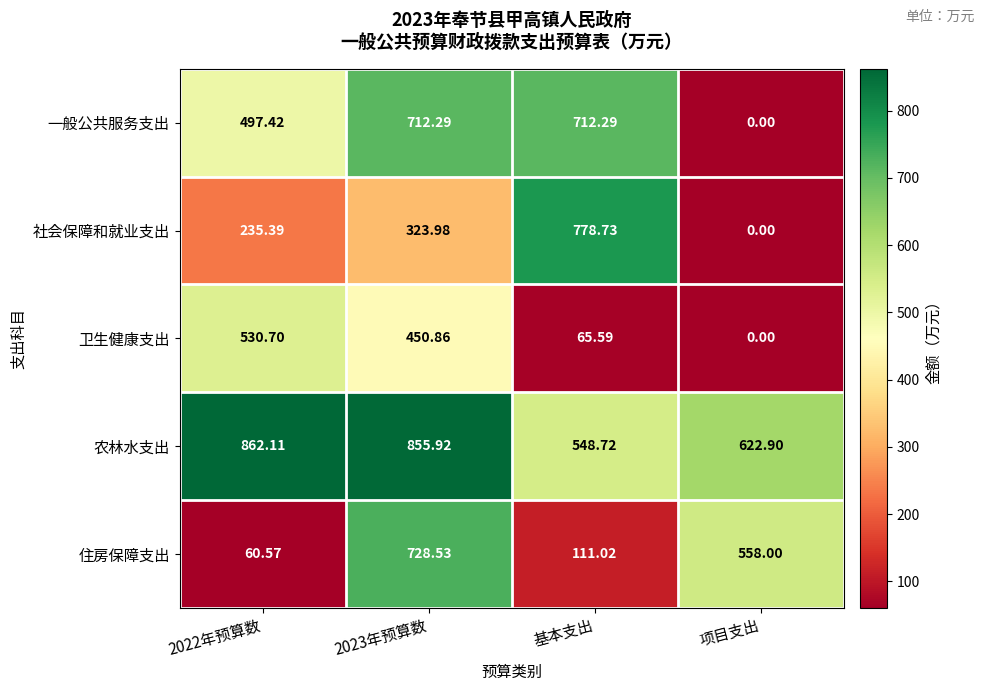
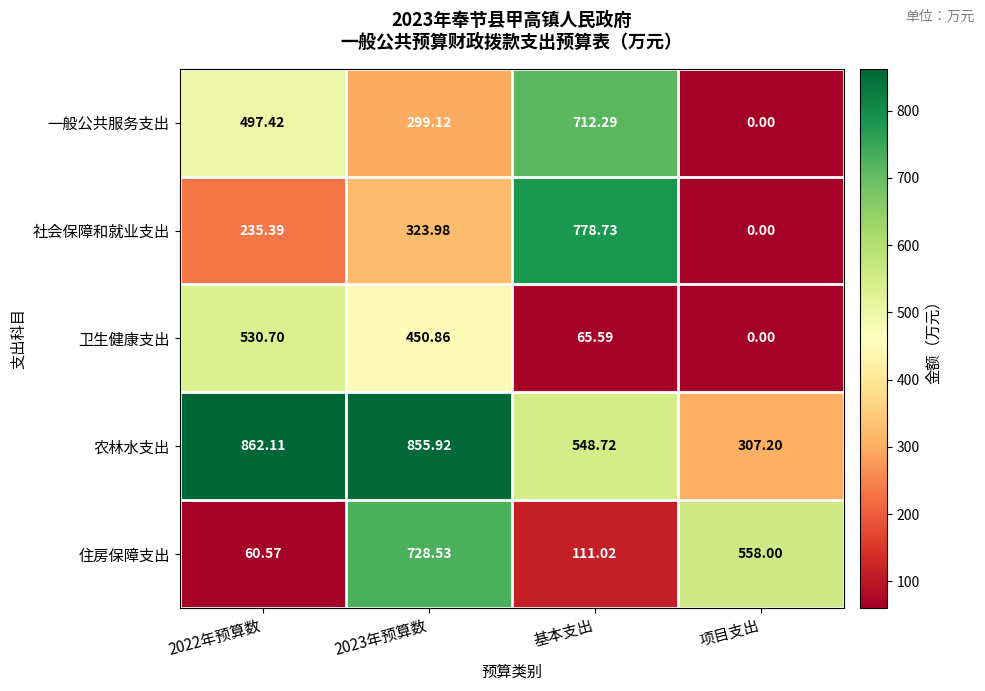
  {
    "一般公共服务支出": {
      "2022年预算数": 497.42,
-     "2023年预算数": 712.29,
+     "2023年预算数": 299.12,
      "基本支出": 712.29,
      "项目支出": 0.00
    },
    "社会保障和就业支出": {
      "2022年预算数": 235.39,
      "2023年预算数": 323.98,
      "基本支出": 778.73,
      "项目支出": 0.00
    },
    "卫生健康支出": {
      "2022年预算数": 530.70,
      "2023年预算数": 450.86,
      "基本支出": 65.59,
      "项目支出": 0.00
    },
    "农林水支出": {
      "2022年预算数": 862.11,
      "2023年预算数": 855.92,
      "基本支出": 548.72,
-     "项目支出": 622.90
+     "项目支出": 307.20
    },
    "住房保障支出": {
      "2022年预算数": 60.57,
      "2023年预算数": 728.53,
      "基本支出": 111.02,
      "项目支出": 558.00
    }
  }
